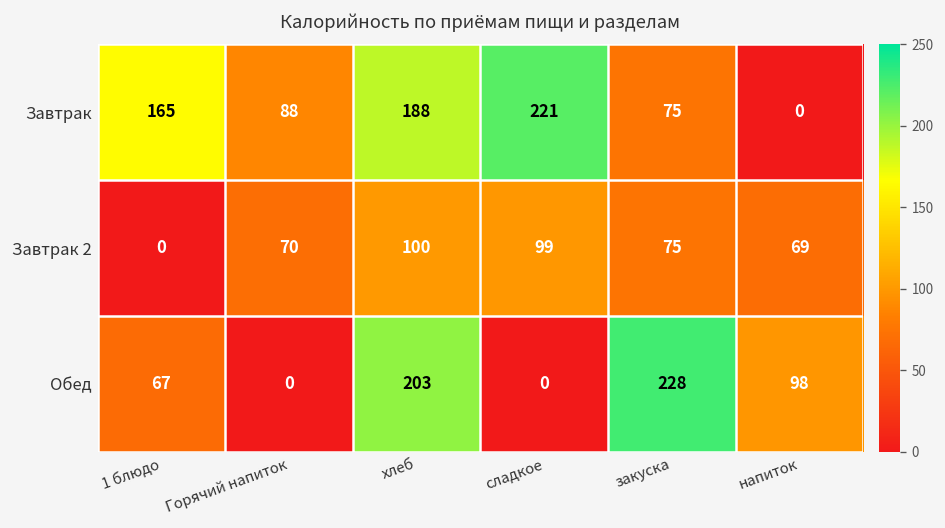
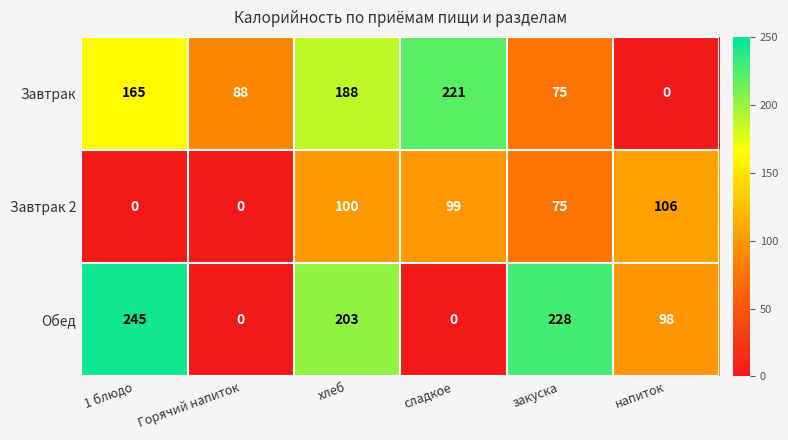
  {
    "Завтрак": {
      "1 блюдо": 165,
      "Горячий напиток": 88,
      "хлеб": 188,
      "сладкое": 221,
      "закуска": 75,
      "напиток": 0
    },
    "Завтрак 2": {
      "1 блюдо": 0,
-     "Горячий напиток": 70,
+     "Горячий напиток": 0,
      "хлеб": 100,
      "сладкое": 99,
      "закуска": 75,
-     "напиток": 69
+     "напиток": 106
    },
    "Обед": {
-     "1 блюдо": 67,
+     "1 блюдо": 245,
      "Горячий напиток": 0,
      "хлеб": 203,
      "сладкое": 0,
      "закуска": 228,
      "напиток": 98
    }
  }
